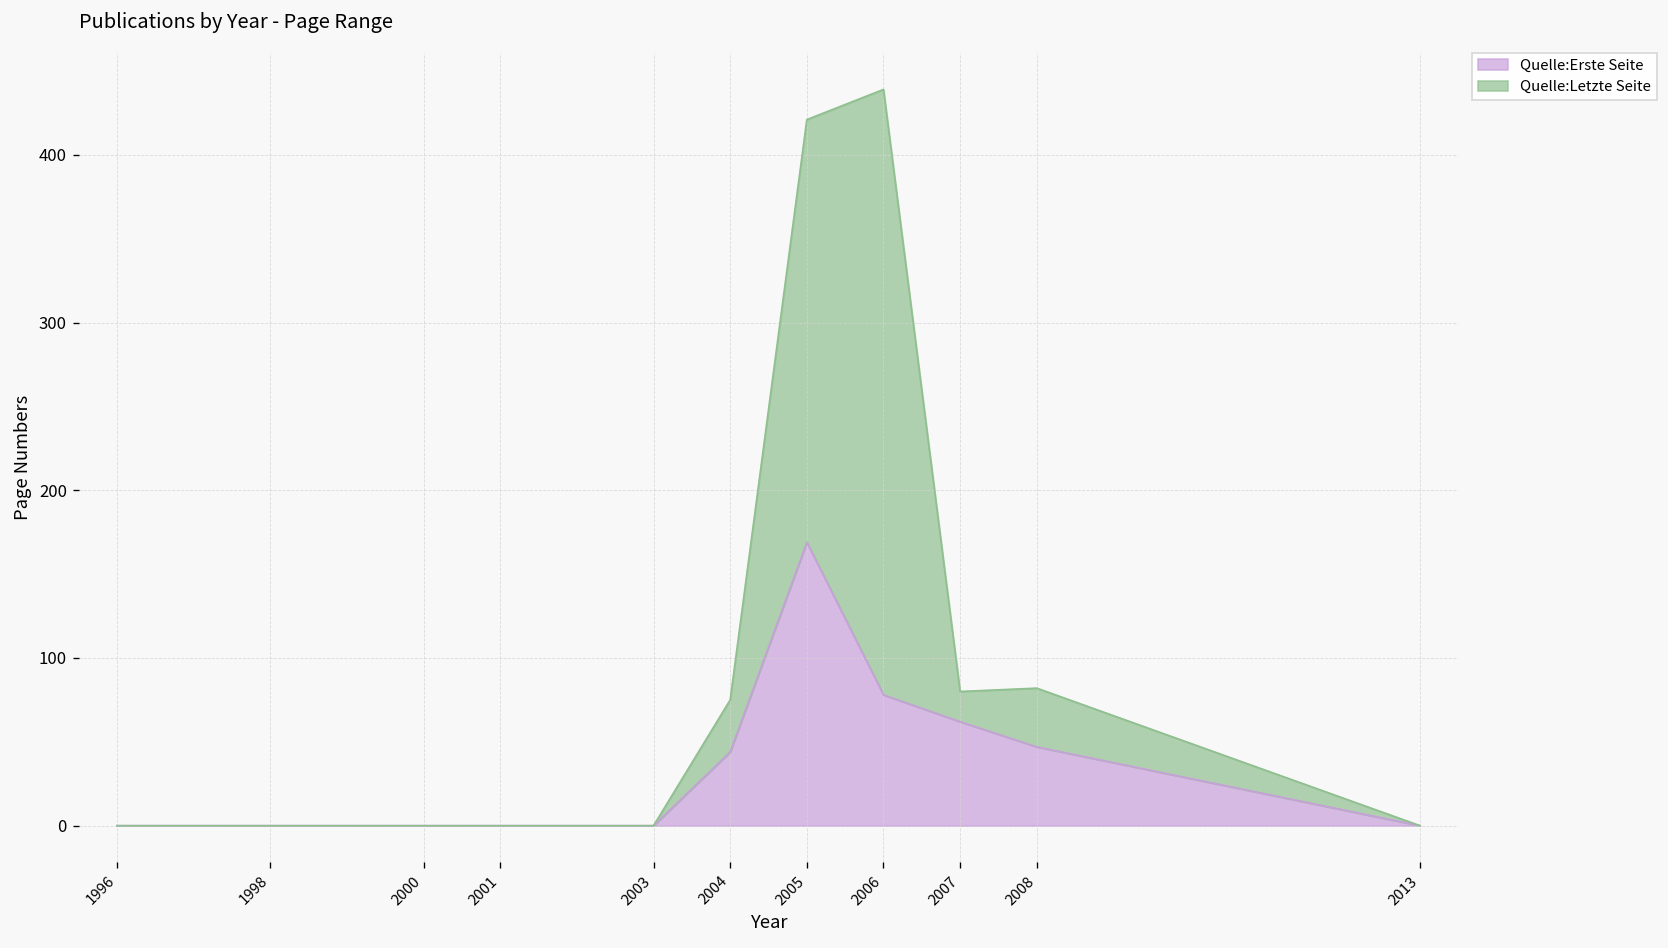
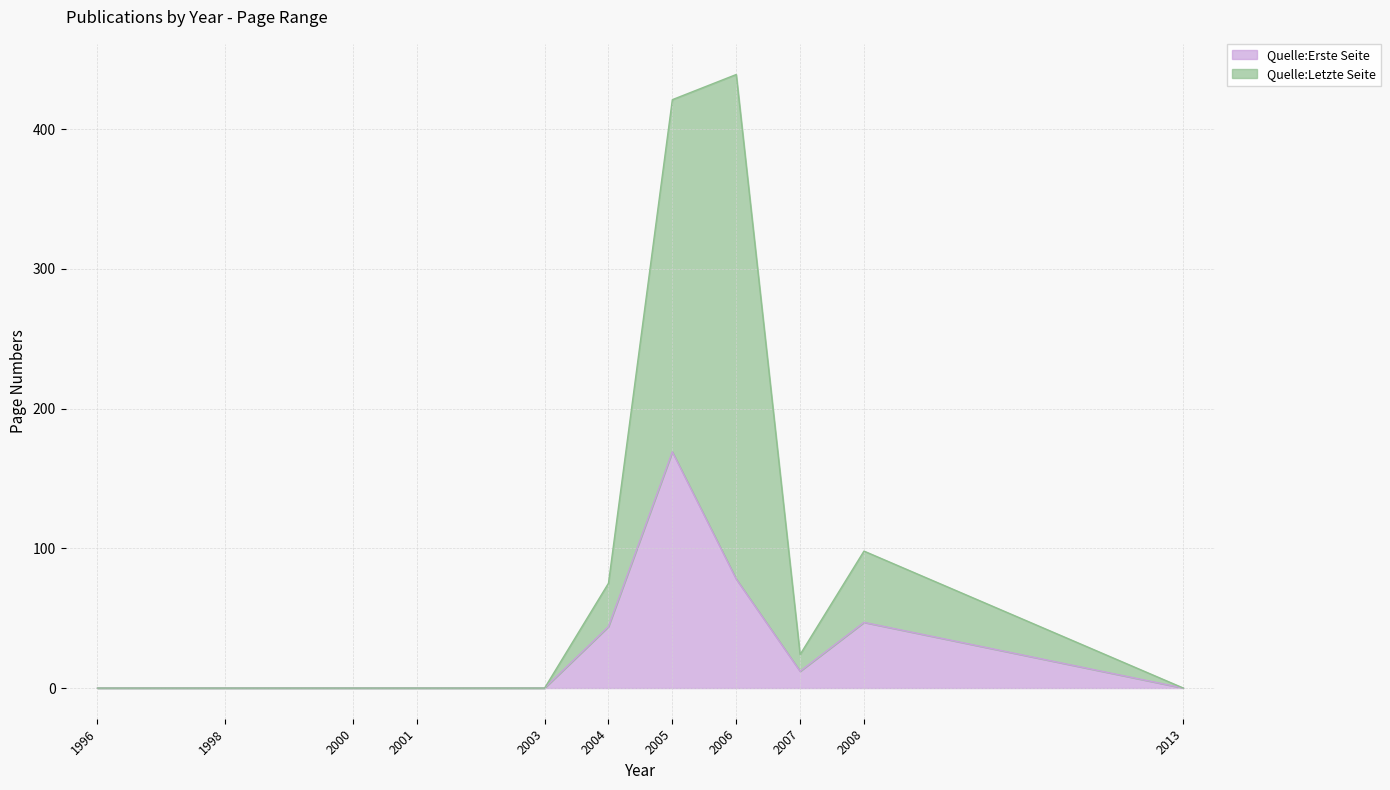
  {
    "Quelle:Erste Seite": {
      "2004": 44,
      "2005": 169,
      "2006": 78,
-     "2007": 62,
+     "2007": 12,
      "2008": 47
    },
    "Quelle:Letzte Seite": {
      "2004": 31,
      "2005": 252,
      "2006": 361,
-     "2007": 18,
-     "2008": 35
+     "2007": 12,
+     "2008": 51
    }
  }
